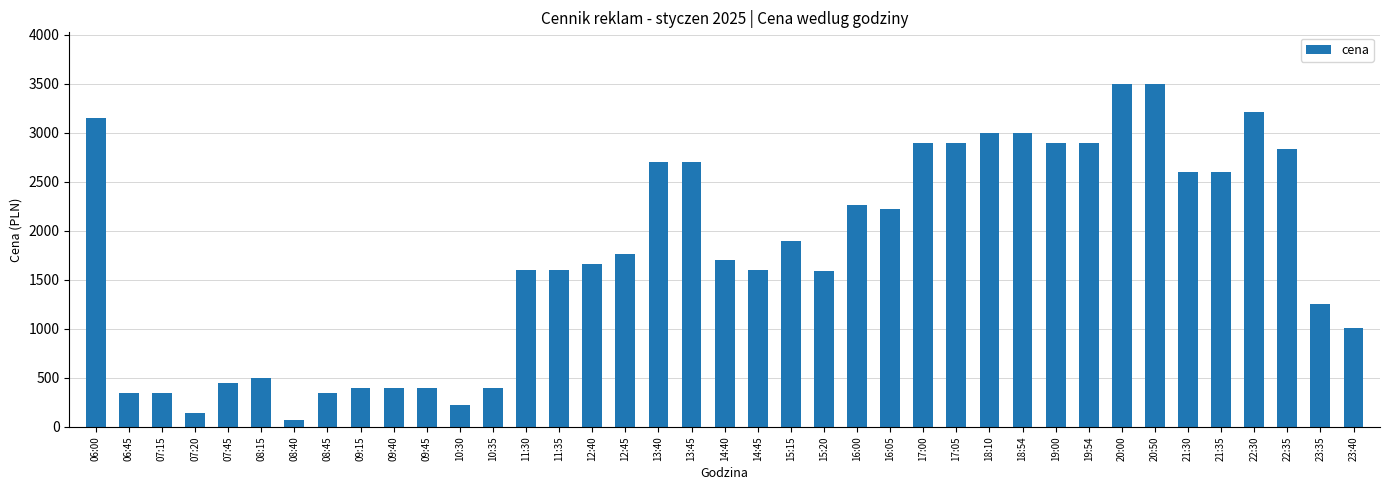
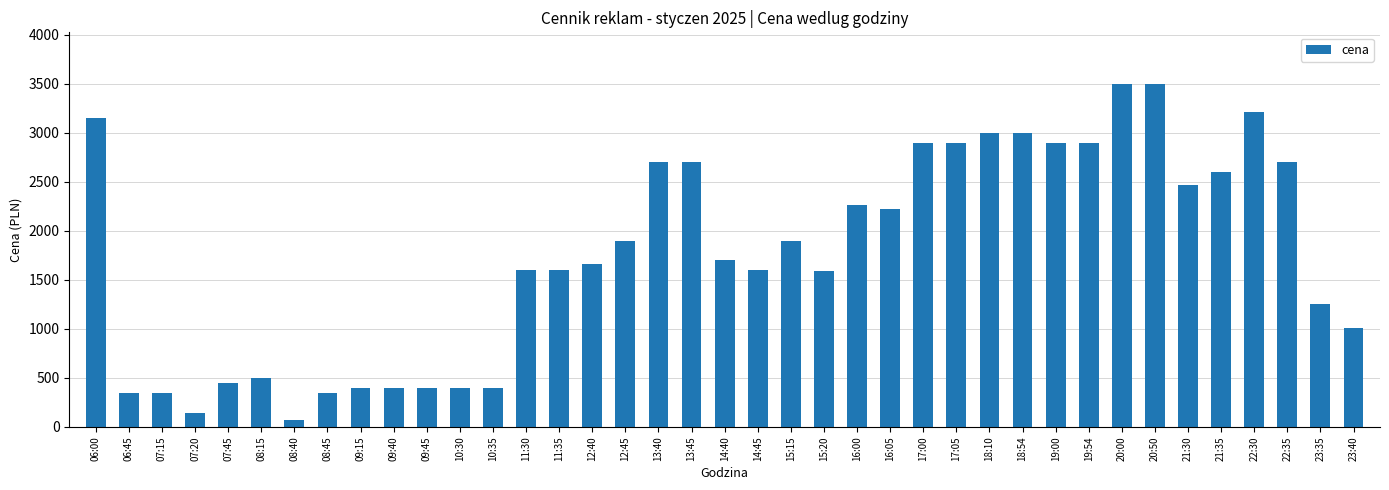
  {
    "06:00": 3200,
    "06:45": 400,
    "07:15": 400,
    "07:20": 100,
    "07:45": 500,
    "08:15": 500,
    "08:40": 100,
    "08:45": 400,
    "09:15": 400,
    "09:40": 400,
    "09:45": 400,
-   "10:30": 200,
+   "10:30": 400,
    "10:35": 400,
    "11:30": 1600,
    "11:35": 1600,
    "12:40": 1700,
-   "12:45": 1800,
+   "12:45": 1900,
    "13:40": 2700,
    "13:45": 2700,
    "14:40": 1700,
    "14:45": 1600,
    "15:15": 1900,
    "15:20": 1600,
    "16:00": 2300,
    "16:05": 2200,
    "17:00": 2900,
    "17:05": 2900,
    "18:10": 3000,
    "18:54": 3000,
    "19:00": 2900,
    "19:54": 2900,
    "20:00": 3500,
    "20:50": 3500,
-   "21:30": 2600,
+   "21:30": 2500,
    "21:35": 2600,
    "22:30": 3200,
-   "22:35": 2800,
+   "22:35": 2700,
    "23:35": 1300,
    "23:40": 1000
  }
